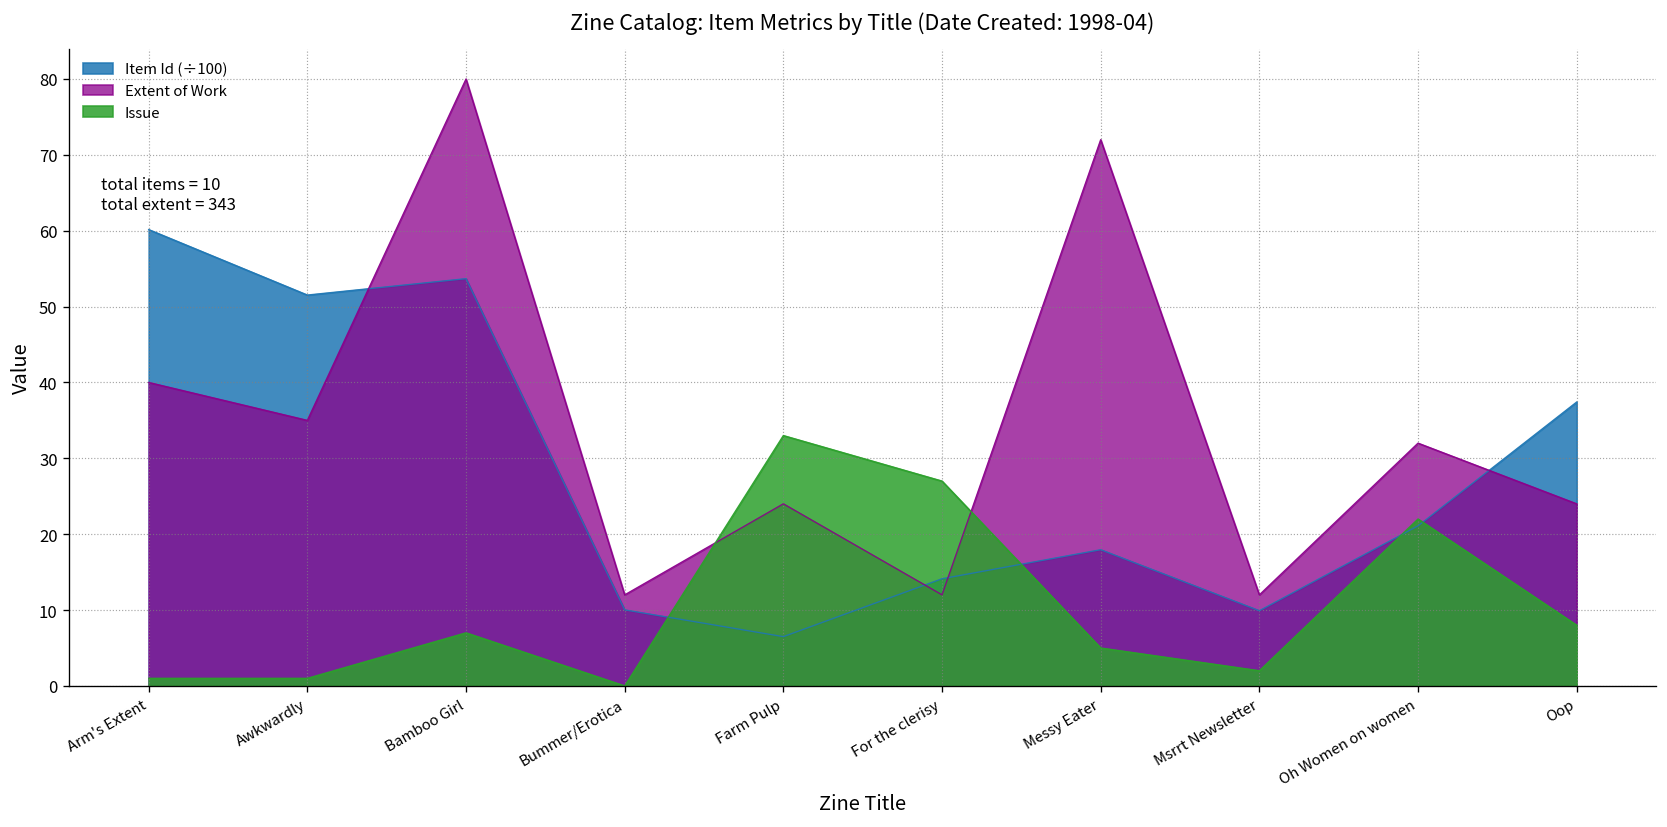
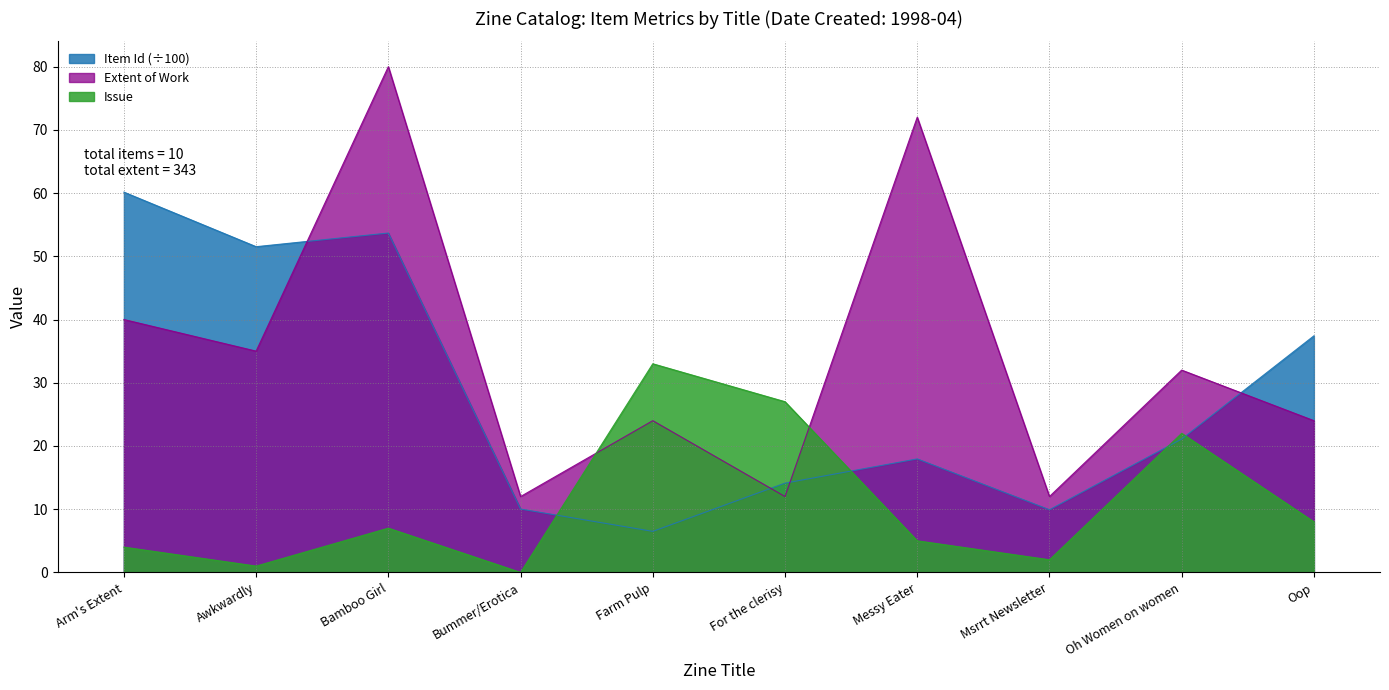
  {
    "Item Id (÷100)": {
      "Awkwardly": 52,
      "Bamboo Girl": 54,
      "Bummer/Erotica": 10,
      "Farm Pulp": 6,
      "For the clerisy": 14,
      "Messy Eater": 18,
      "Msrrt Newsletter": 10,
      "Oh Women on women": 21,
      "Oop": 37
    },
    "Extent of Work": {
      "Arm's Extent": 40,
      "Awkwardly": 35,
      "Bamboo Girl": 80,
      "Bummer/Erotica": 12,
      "Farm Pulp": 24,
      "For the clerisy": 12,
      "Messy Eater": 72,
      "Msrrt Newsletter": 12,
      "Oh Women on women": 32,
      "Oop": 24
    },
    "Issue": {
-     "Arm's Extent": 1,
+     "Arm's Extent": 4,
      "Awkwardly": 1,
      "Bamboo Girl": 7,
      "Bummer/Erotica": 0,
      "Farm Pulp": 33,
      "For the clerisy": 27,
      "Messy Eater": 5,
      "Msrrt Newsletter": 2,
      "Oh Women on women": 22,
      "Oop": 8
    }
  }
